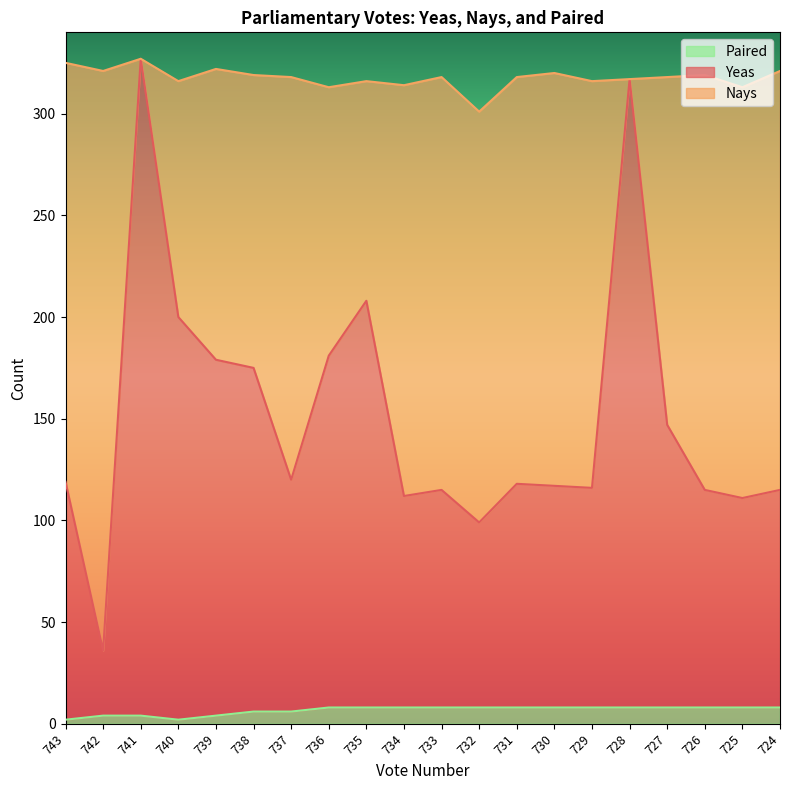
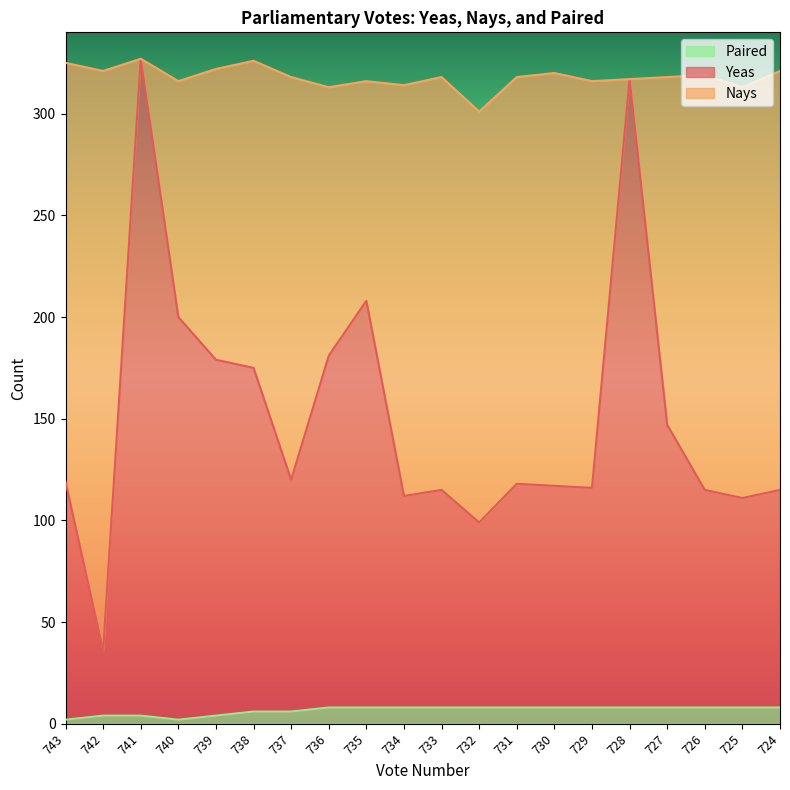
  {
    "Paired": {
      "743": 2,
      "742": 4,
      "741": 4,
      "740": 2,
      "739": 4,
      "738": 6,
      "737": 6,
      "736": 8,
      "735": 8,
      "734": 8,
      "733": 8,
      "732": 8,
      "731": 8,
      "730": 8,
      "729": 8,
      "728": 8,
      "727": 8,
      "726": 8,
      "725": 8,
      "724": 8
    },
    "Yeas": {
      "743": 117,
      "742": 32,
      "740": 198,
      "739": 175,
      "738": 169,
      "737": 114,
      "736": 173,
      "735": 200,
      "734": 104,
      "733": 107,
      "732": 91,
      "731": 110,
      "730": 109,
      "729": 108,
      "727": 139,
      "726": 107,
      "725": 103,
      "724": 107
    },
    "Nays": {
      "743": 206,
      "742": 285,
      "740": 116,
      "739": 143,
-     "738": 144,
+     "738": 151,
      "737": 198,
      "736": 132,
      "735": 108,
      "734": 202,
      "733": 203,
      "732": 202,
      "731": 200,
      "730": 203,
      "729": 200,
      "727": 171,
      "724": 206
    }
  }
